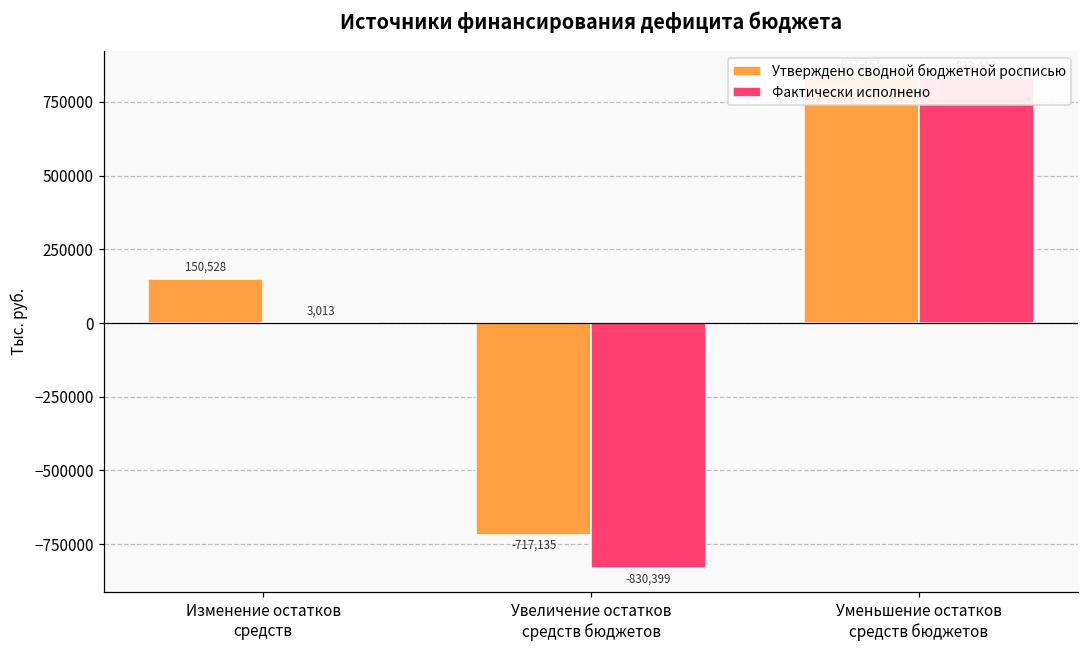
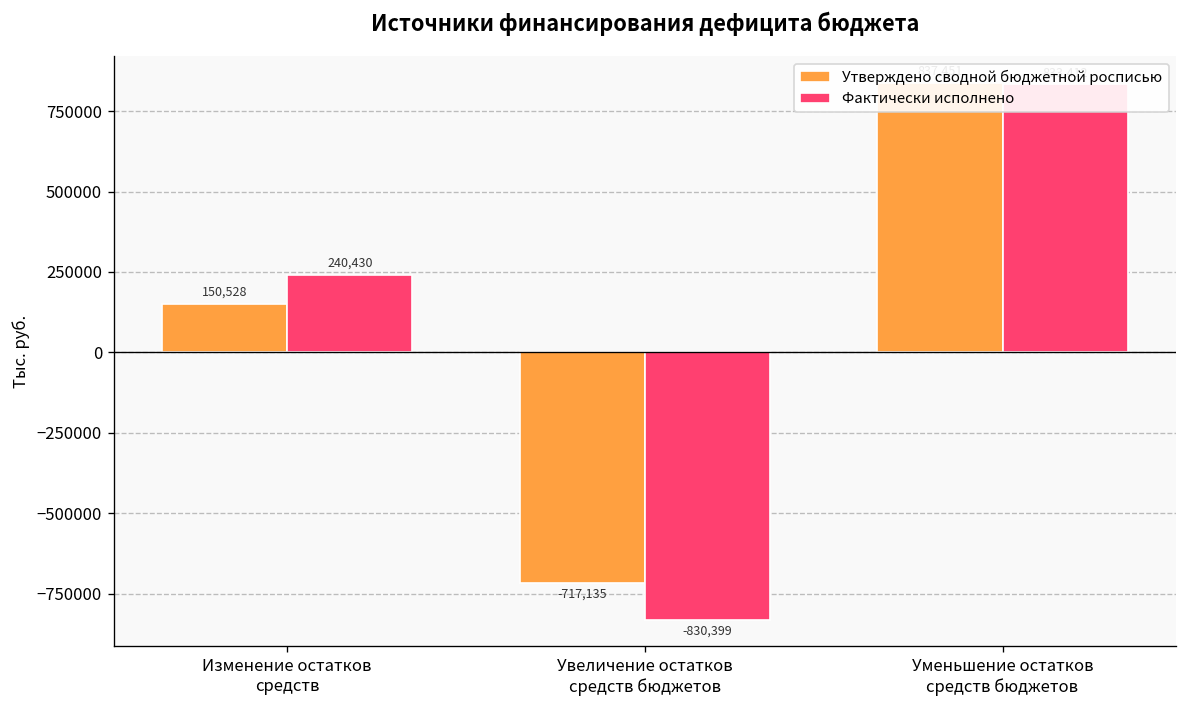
  {
    "Утверждено сводной бюджетной росписью": {
      "Изменение остатков средств": "150,528",
      "Увеличение остатков средств бюджетов": "-717,135"
    },
    "Фактически исполнено": {
-     "Изменение остатков средств": "3,013",
+     "Изменение остатков средств": "240,430",
      "Увеличение остатков средств бюджетов": "-830,399"
    }
  }
